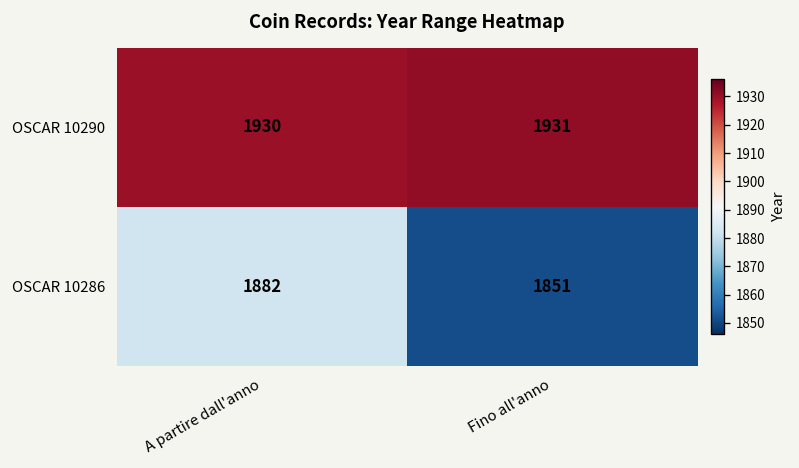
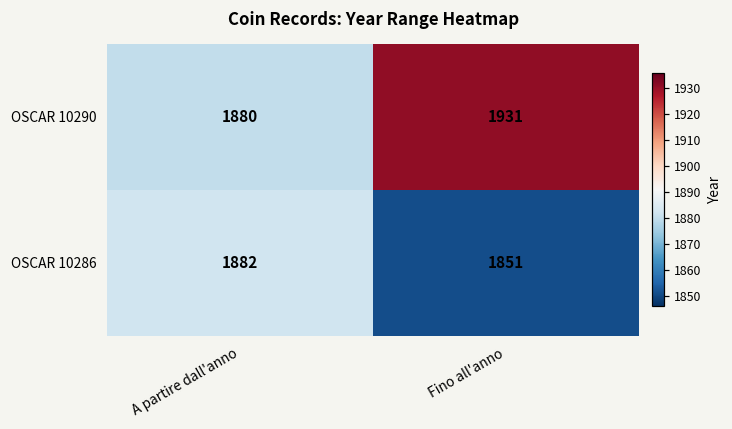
  {
    "OSCAR 10290": {
-     "A partire dall'anno": 1930,
+     "A partire dall'anno": 1880,
      "Fino all'anno": 1931
    },
    "OSCAR 10286": {
      "A partire dall'anno": 1882,
      "Fino all'anno": 1851
    }
  }
